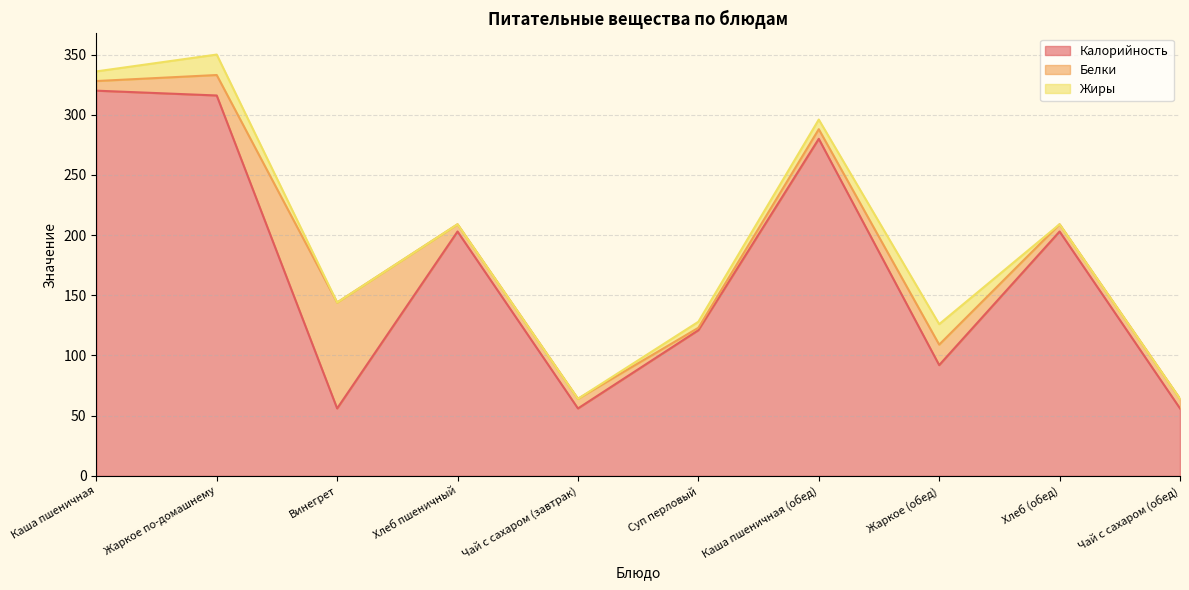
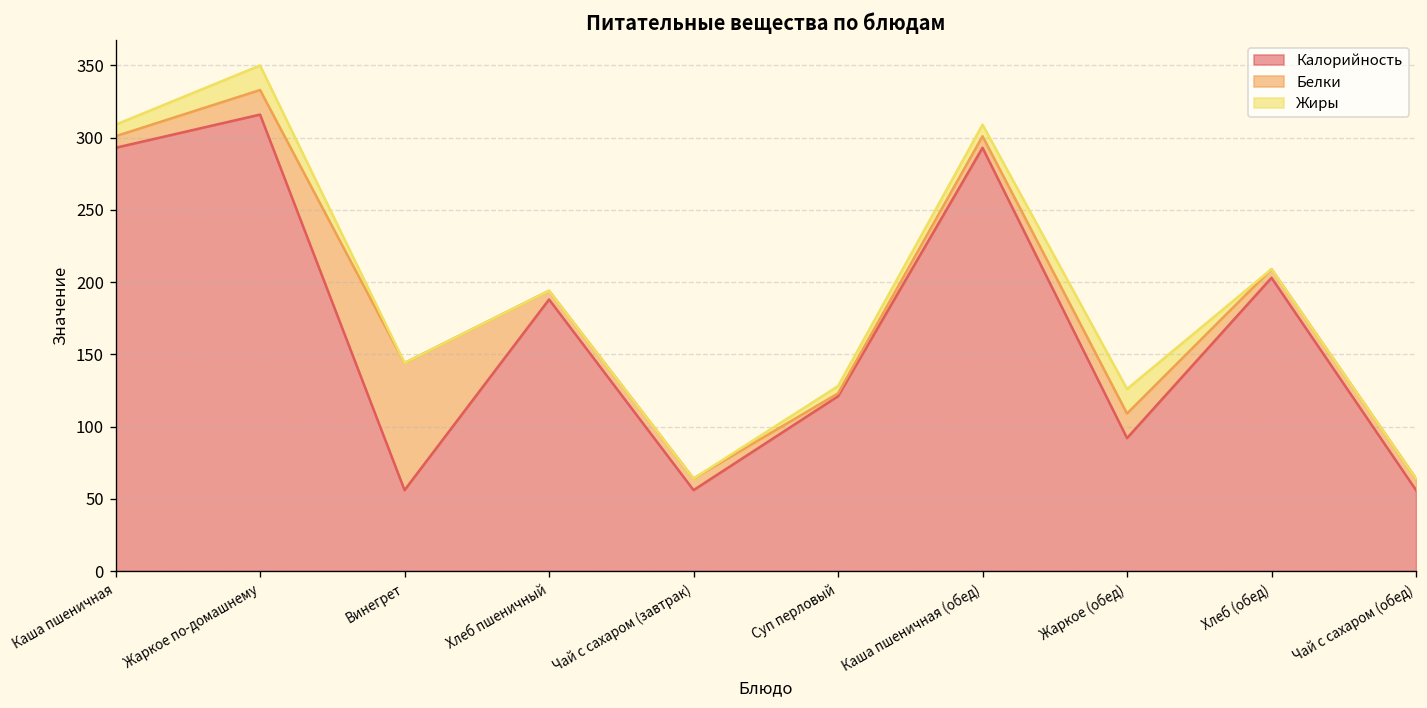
  {
    "Калорийность": {
-     "Каша пшеничная": 320,
+     "Каша пшеничная": 293,
      "Жаркое по-домашнему": 316,
      "Винегрет": 56,
-     "Хлеб пшеничный": 203,
+     "Хлеб пшеничный": 188,
      "Чай с сахаром (завтрак)": 56,
-     "Каша пшеничная (обед)": 280,
+     "Каша пшеничная (обед)": 293,
      "Жаркое (обед)": 92,
      "Хлеб (обед)": 203,
      "Чай с сахаром (обед)": 56
    }
  }
